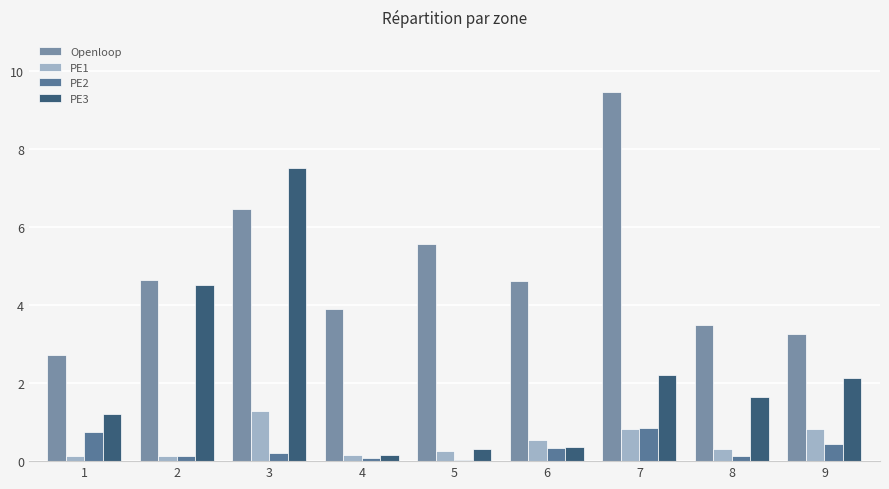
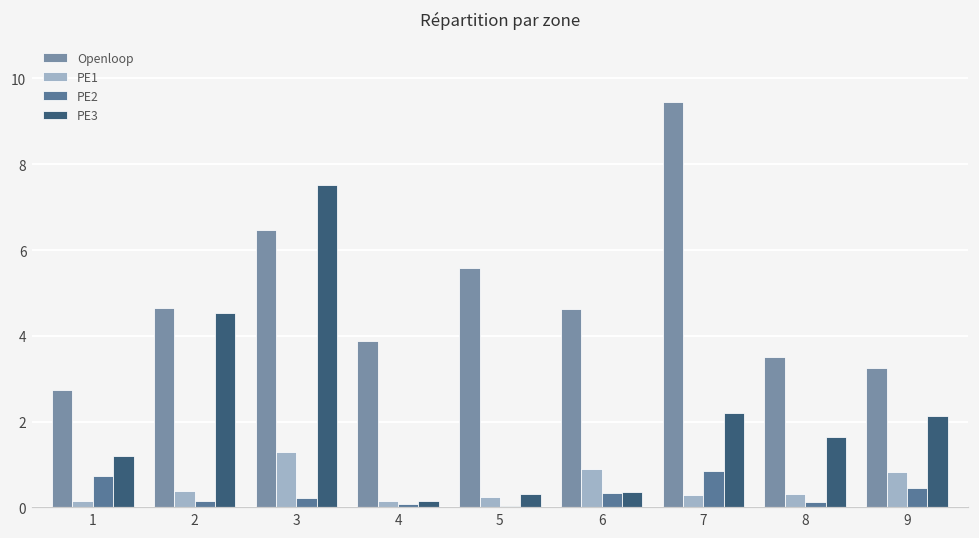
  {
    "PE1": {
      "1": 0.1,
-     "2": 0.1,
+     "2": 0.4,
      "3": 1.3,
      "4": 0.2,
      "5": 0.3,
-     "6": 0.5,
-     "7": 0.8,
+     "6": 0.9,
+     "7": 0.3,
      "8": 0.3,
      "9": 0.8
    }
  }
